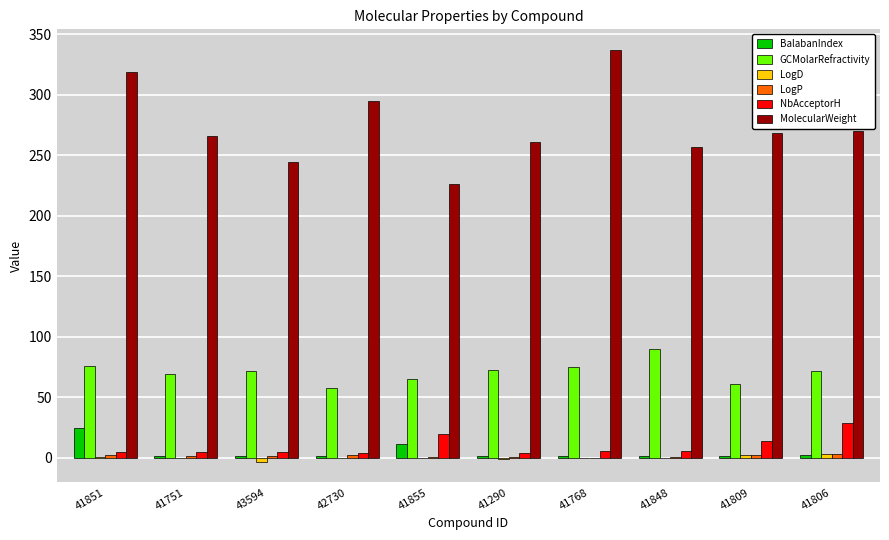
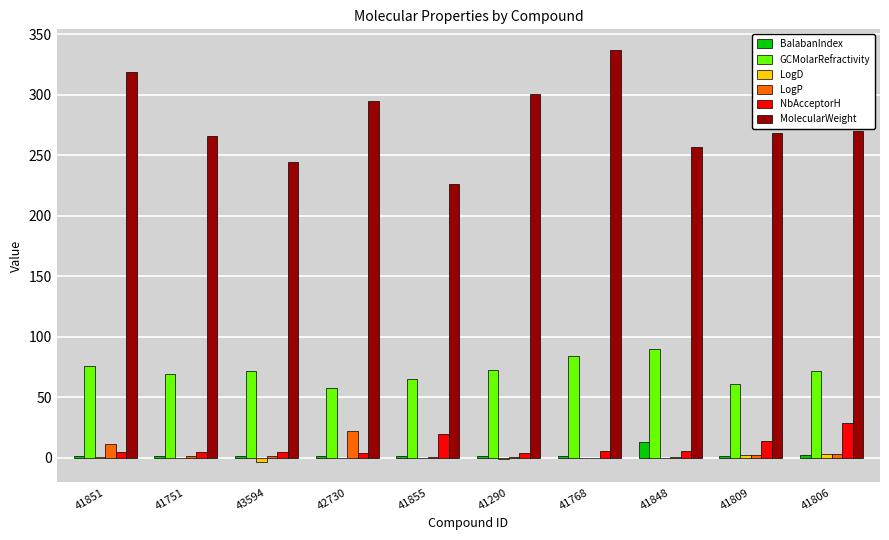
  {
    "BalabanIndex": {
-     "41851": 24,
-     "41855": 12,
-     "41848": 1,
+     "41851": 1,
+     "41855": 2,
+     "41848": 13,
      "41806": 2
    },
    "GCMolarRefractivity": {
      "41851": 76,
      "41751": 70,
      "43594": 72,
      "42730": 58,
      "41855": 66,
      "41290": 73,
-     "41768": 75,
+     "41768": 84,
      "41848": 90,
      "41809": 61,
      "41806": 72
    },
    "LogD": {
      "43594": -3,
      "41809": 3,
      "41806": 3
    },
    "LogP": {
-     "41851": 2,
-     "42730": 2,
+     "41851": 12,
+     "42730": 22,
      "41809": 3,
      "41806": 3
    },
    "NbAcceptorH": {
      "41851": 5,
      "41751": 5,
      "43594": 5,
      "42730": 4,
      "41855": 20,
      "41290": 4,
      "41768": 6,
      "41848": 6,
      "41809": 14,
      "41806": 29
    },
    "MolecularWeight": {
      "41851": 319,
      "41751": 266,
      "43594": 244,
      "42730": 295,
      "41855": 226,
-     "41290": 261,
+     "41290": 301,
      "41768": 337,
      "41848": 257,
      "41809": 268,
      "41806": 270
    }
  }
